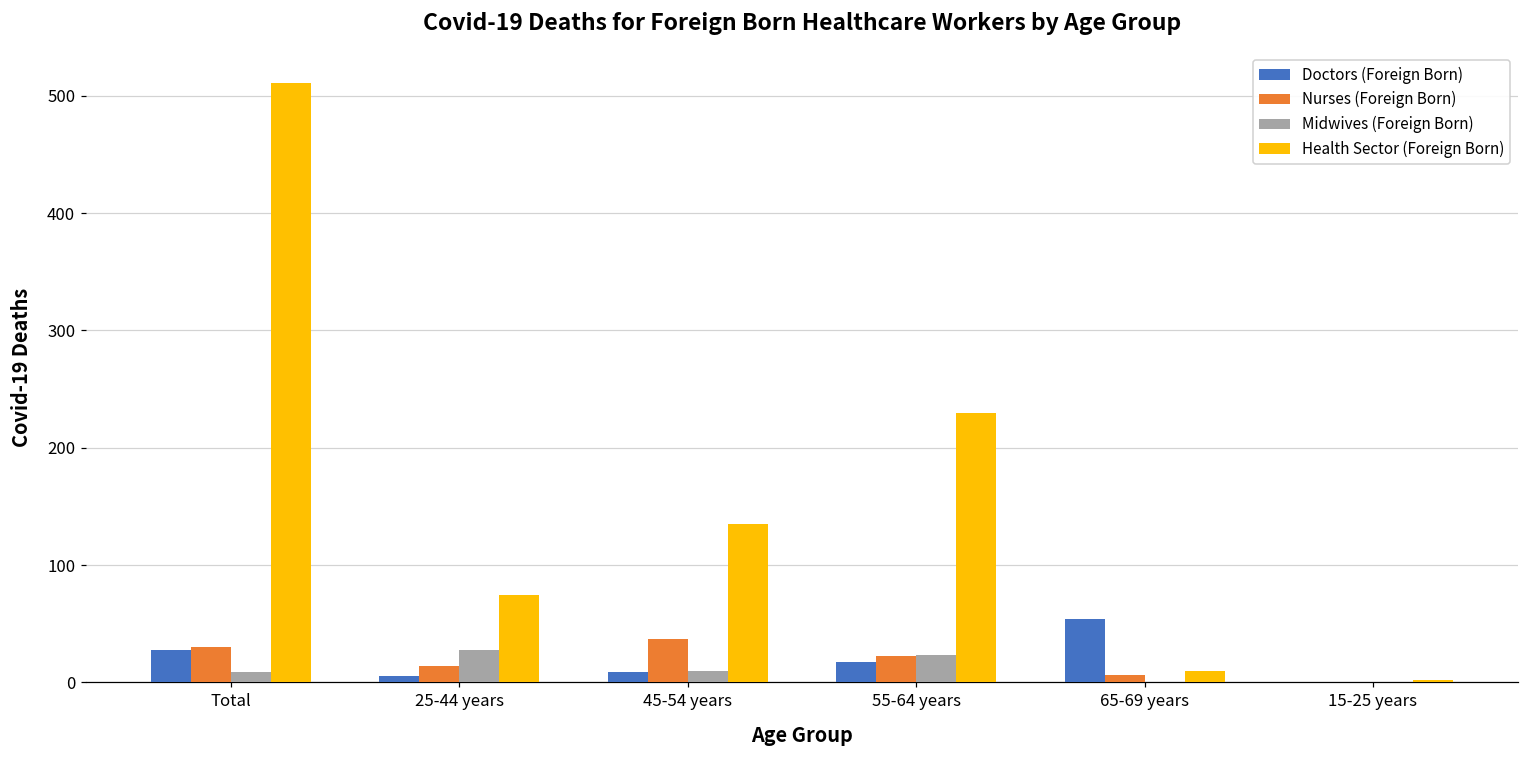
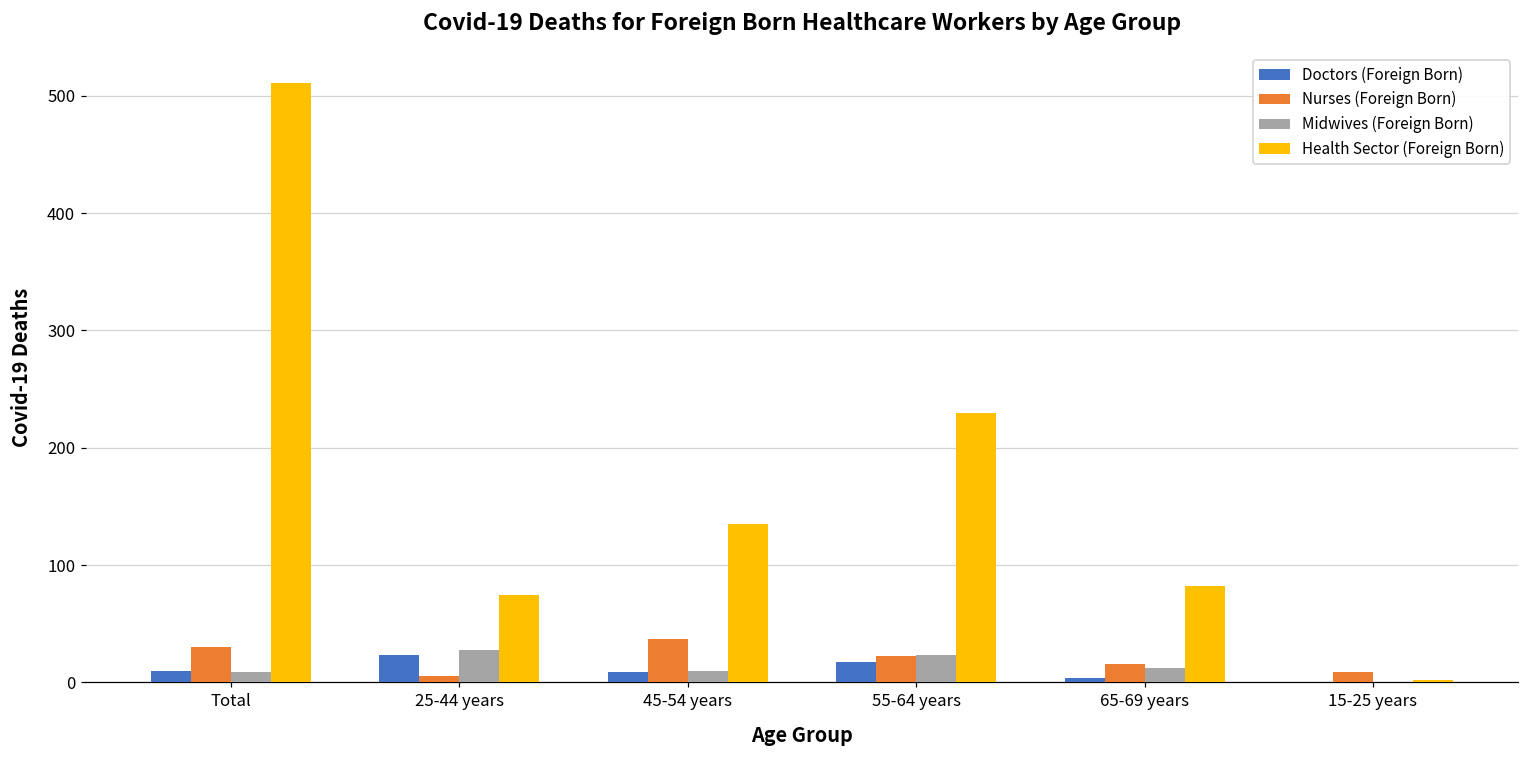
  {
    "Doctors (Foreign Born)": {
-     "Total": 28,
-     "25-44 years": 6,
+     "Total": 10,
+     "25-44 years": 24,
      "45-54 years": 9,
      "55-64 years": 18,
-     "65-69 years": 54,
+     "65-69 years": 4,
      "15-25 years": 0
    },
    "Nurses (Foreign Born)": {
      "Total": 30,
-     "25-44 years": 14,
+     "25-44 years": 6,
      "45-54 years": 37,
      "55-64 years": 22,
-     "65-69 years": 6,
-     "15-25 years": 0
+     "65-69 years": 15,
+     "15-25 years": 9
    },
    "Midwives (Foreign Born)": {
      "Total": 9,
      "25-44 years": 28,
      "45-54 years": 10,
      "55-64 years": 23,
-     "65-69 years": 0
+     "65-69 years": 12
    },
    "Health Sector (Foreign Born)": {
      "Total": 511,
      "25-44 years": 75,
      "45-54 years": 135,
      "55-64 years": 230,
-     "65-69 years": 9
+     "65-69 years": 82
    }
  }
